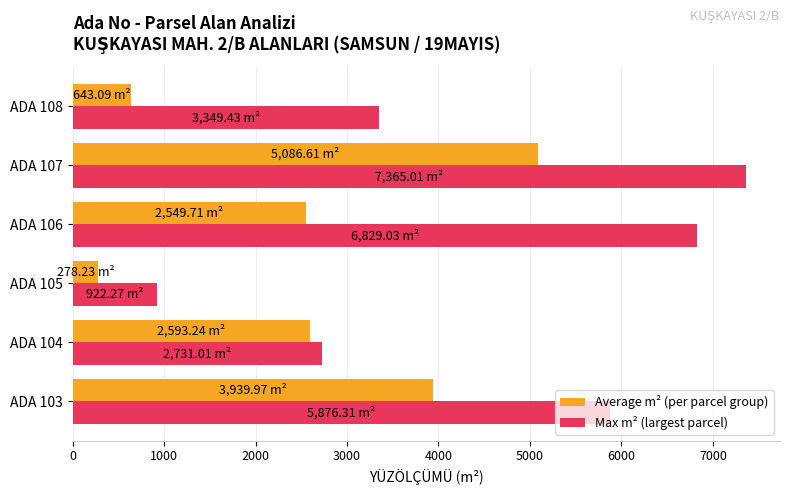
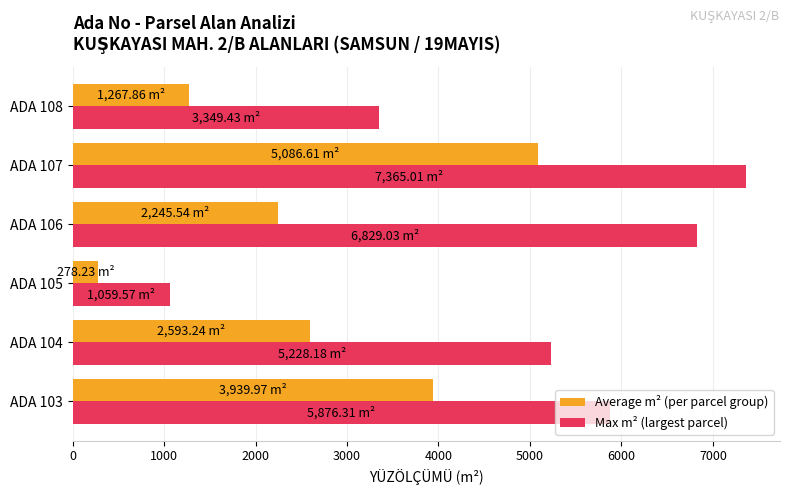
  {
    "Average m² (per parcel group)": {
-     "ADA 108": "643.09",
+     "ADA 108": "1,267.86",
      "ADA 107": "5,086.61",
-     "ADA 106": "2,549.71",
+     "ADA 106": "2,245.54",
      "ADA 105": "278.23",
      "ADA 104": "2,593.24",
      "ADA 103": "3,939.97"
    },
    "Max m² (largest parcel)": {
      "ADA 108": "3,349.43",
      "ADA 107": "7,365.01",
      "ADA 106": "6,829.03",
-     "ADA 105": "922.27",
-     "ADA 104": "2,731.01"
+     "ADA 105": "1,059.57",
+     "ADA 104": "5,228.18"
    }
  }
